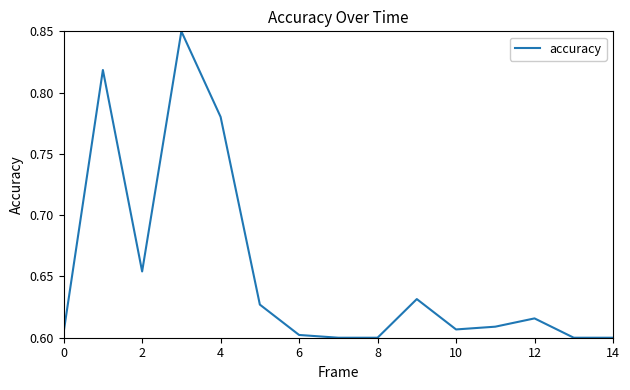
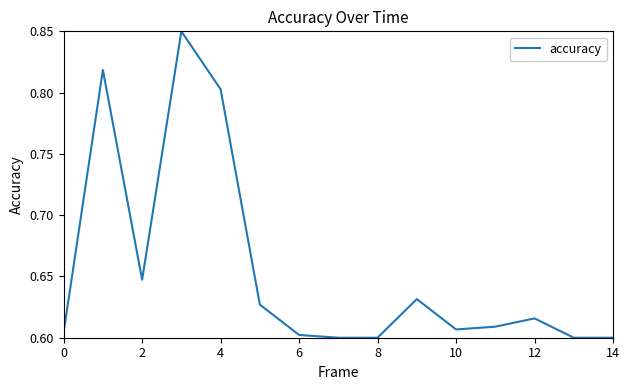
  {
    "0": 0.605,
-   "2": 0.654,
-   "4": 0.780,
+   "2": 0.647,
+   "4": 0.803,
    "6": 0.602,
    "8": 0.600,
    "10": 0.607,
    "12": 0.616,
    "14": 0.600
  }
